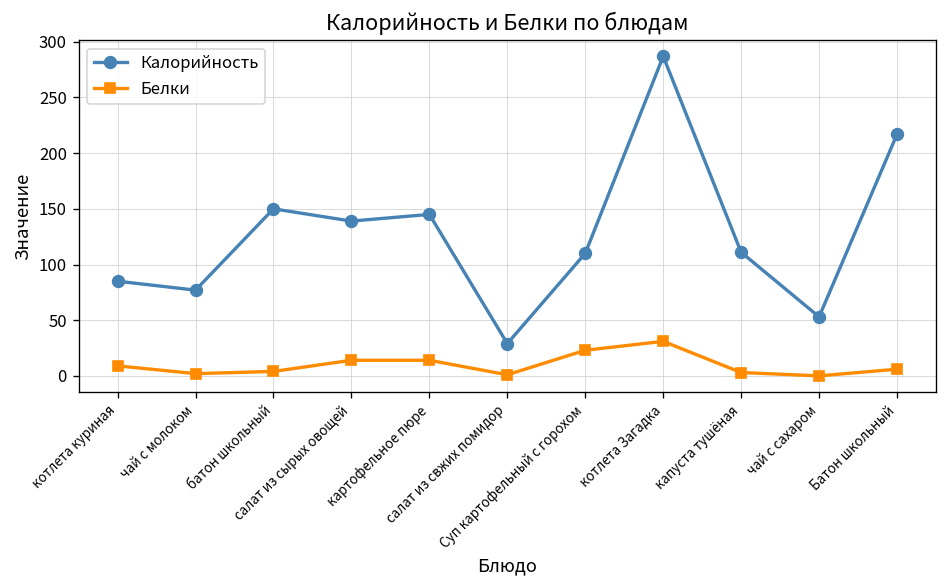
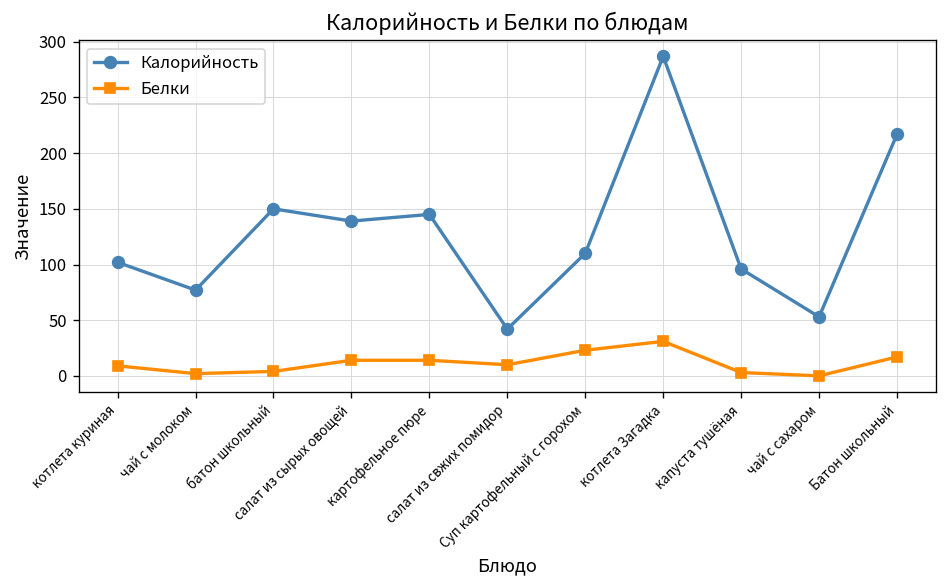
  {
    "Калорийность": {
-     "котлета куриная": 90,
+     "котлета куриная": 100,
      "чай с молоком": 80,
      "батон школьный": 150,
      "салат из сырых овощей": 140,
      "картофельное пюре": 150,
-     "салат из свжих помидор": 30,
+     "салат из свжих помидор": 40,
      "Суп картофельный с горохом": 110,
      "котлета Загадка": 290,
-     "капуста тушёная": 110,
+     "капуста тушёная": 100,
      "чай с сахаром": 50,
      "Батон школьный": 220
    },
    "Белки": {
      "котлета куриная": 10,
      "чай с молоком": 0,
      "батон школьный": 0,
      "салат из сырых овощей": 10,
      "картофельное пюре": 10,
-     "салат из свжих помидор": 0,
+     "салат из свжих помидор": 10,
      "Суп картофельный с горохом": 20,
      "котлета Загадка": 30,
      "капуста тушёная": 0,
      "чай с сахаром": 0,
-     "Батон школьный": 10
+     "Батон школьный": 20
    }
  }
